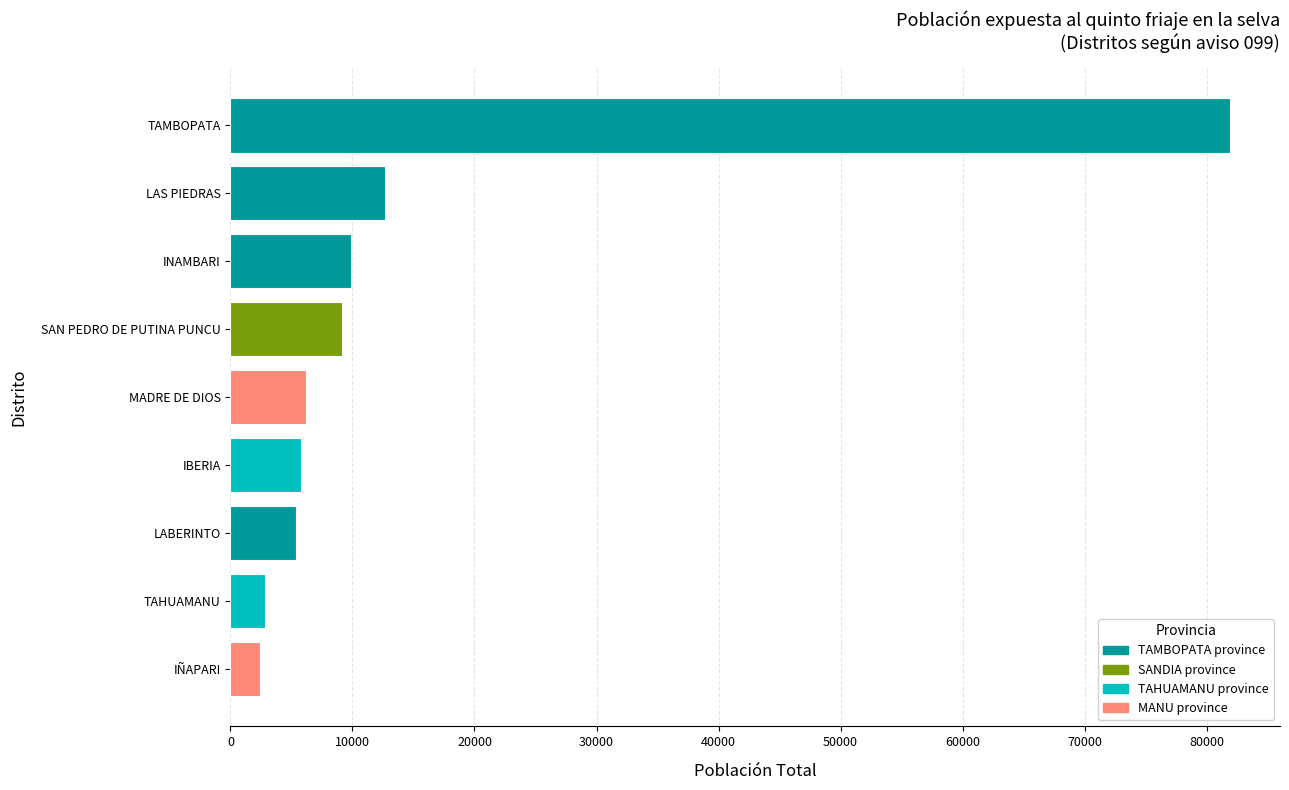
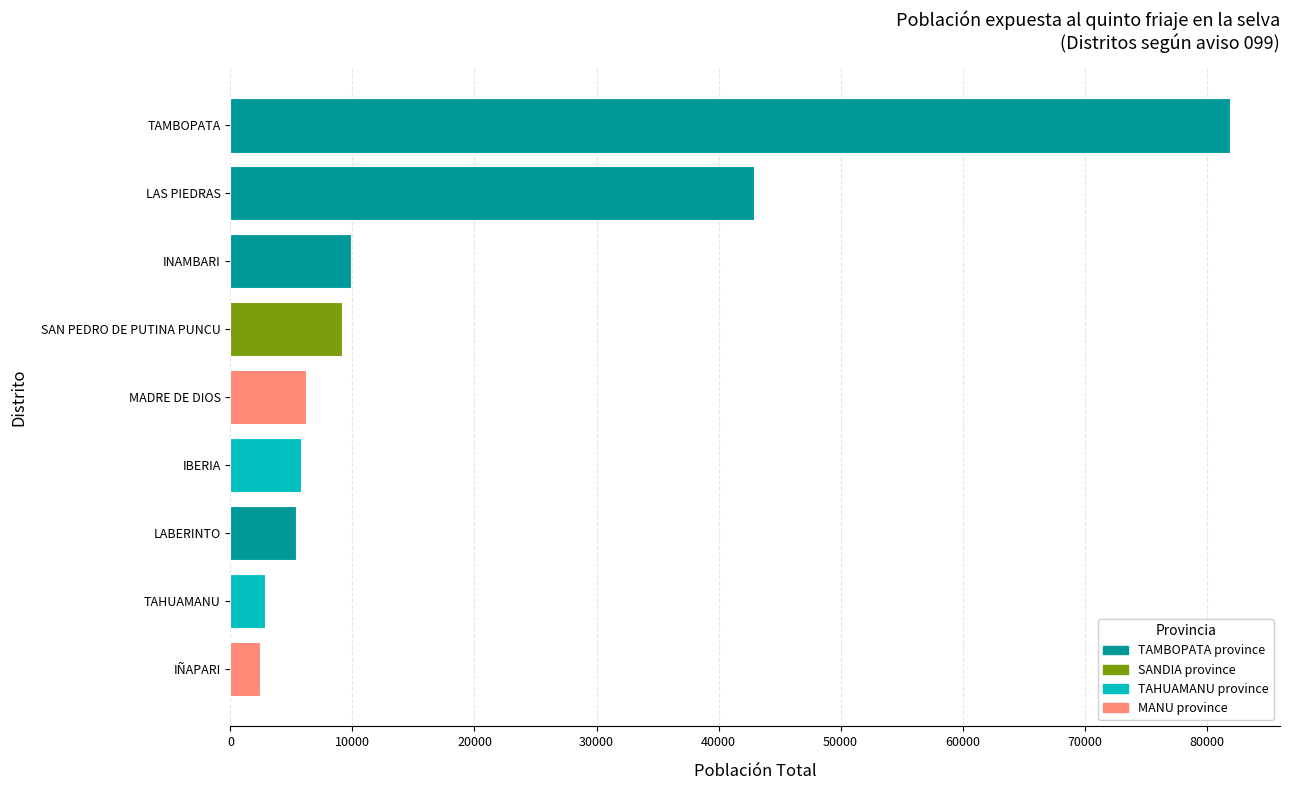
  {
    "TAMBOPATA": 81900,
-   "LAS PIEDRAS": 12600,
+   "LAS PIEDRAS": 42900,
    "INAMBARI": 9900,
    "SAN PEDRO DE PUTINA PUNCU": 9100,
    "MADRE DE DIOS": 6200,
    "IBERIA": 5800,
    "LABERINTO": 5300,
    "TAHUAMANU": 2900,
    "IÑAPARI": 2400
  }
